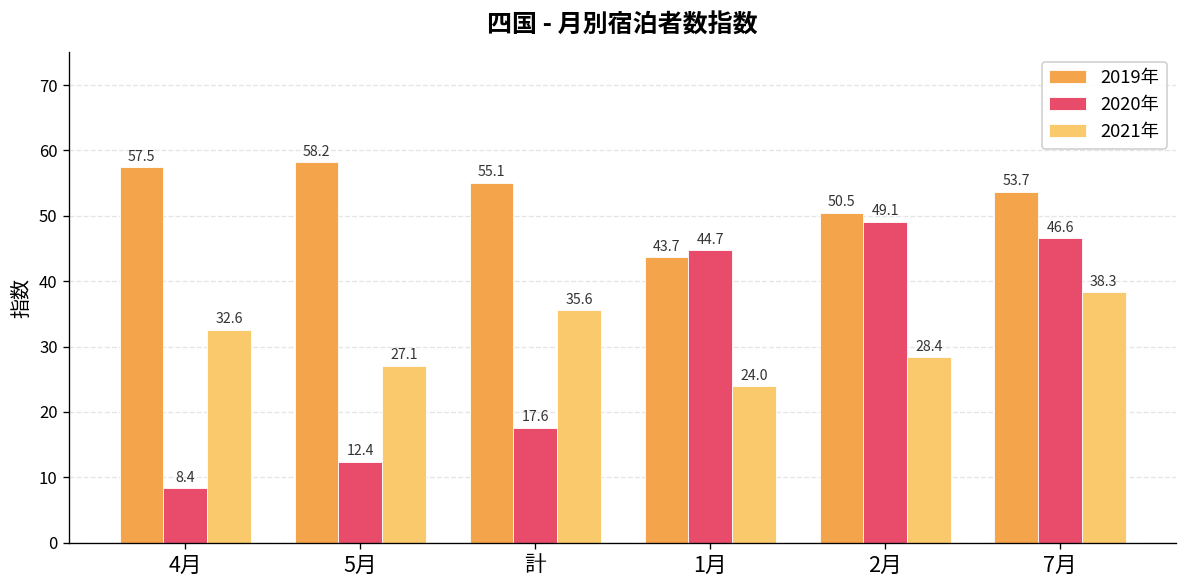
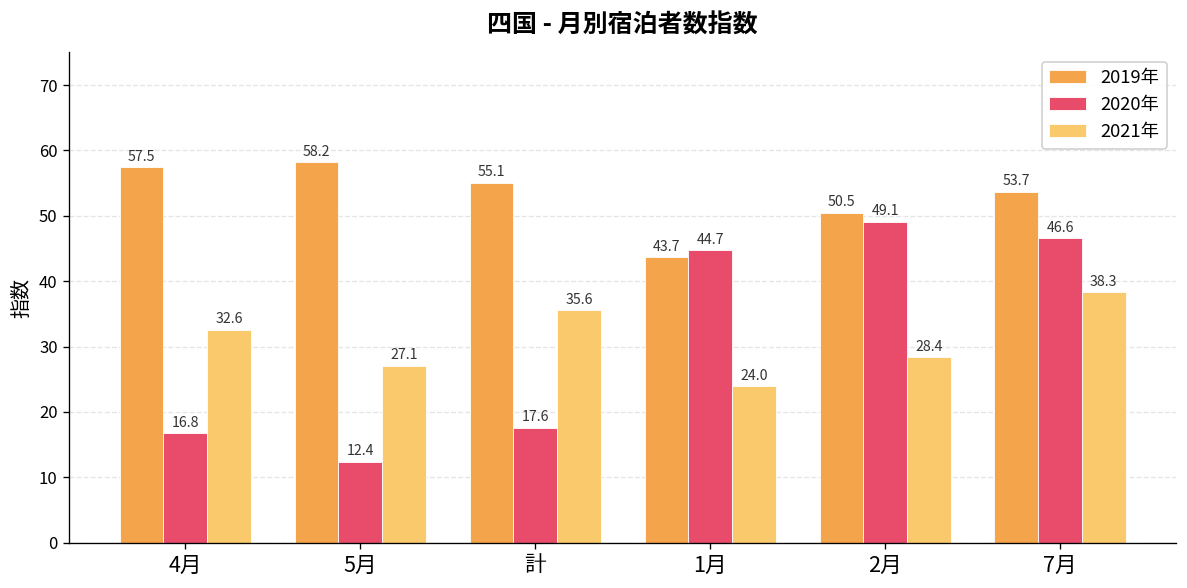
  {
    "2020年": {
-     "4月": 8.4,
+     "4月": 16.8,
      "5月": 12.4,
      "計": 17.6,
      "1月": 44.7,
      "2月": 49.1,
      "7月": 46.6
    }
  }
